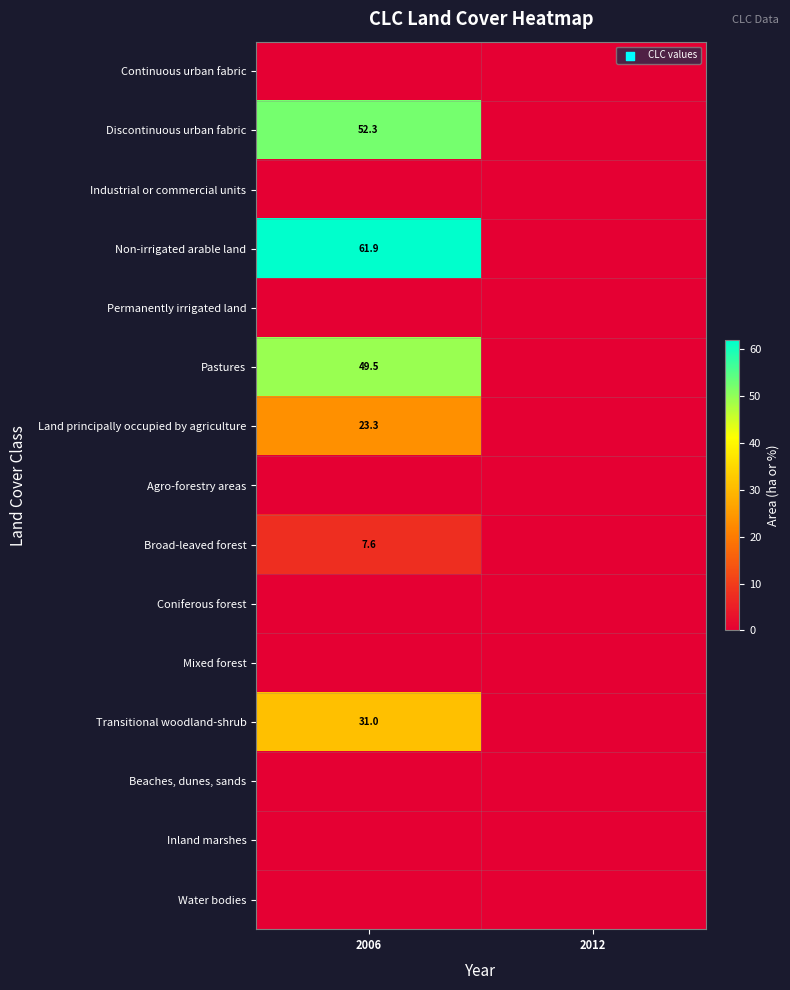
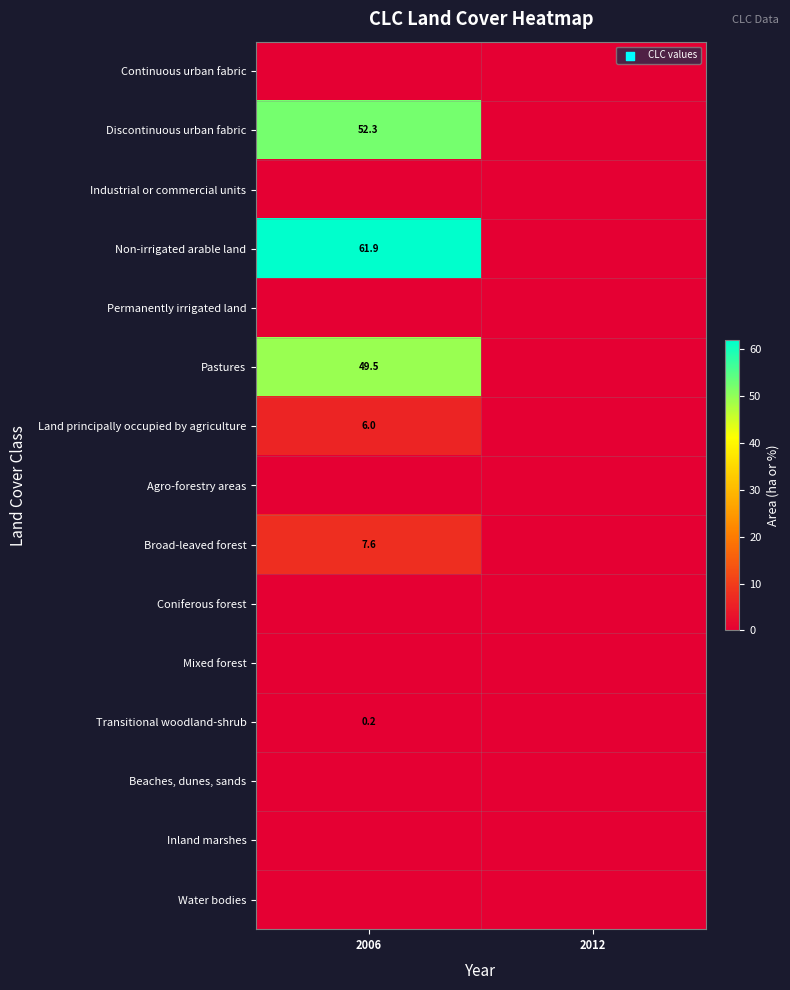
  {
    "Discontinuous urban fabric": {
      "2006": 52.3
    },
    "Non-irrigated arable land": {
      "2006": 61.9
    },
    "Pastures": {
      "2006": 49.5
    },
    "Land principally occupied by agriculture": {
-     "2006": 23.3
+     "2006": 6.0
    },
    "Broad-leaved forest": {
      "2006": 7.6
    },
    "Transitional woodland-shrub": {
-     "2006": 31.0
+     "2006": 0.2
    }
  }
